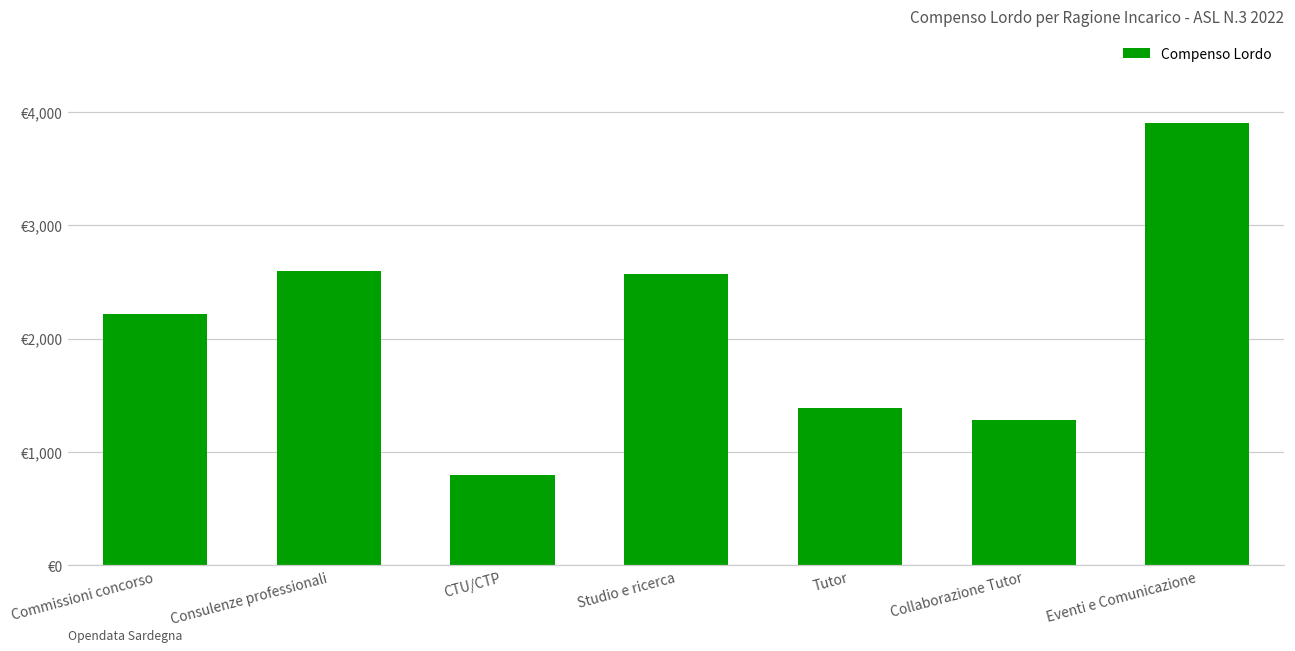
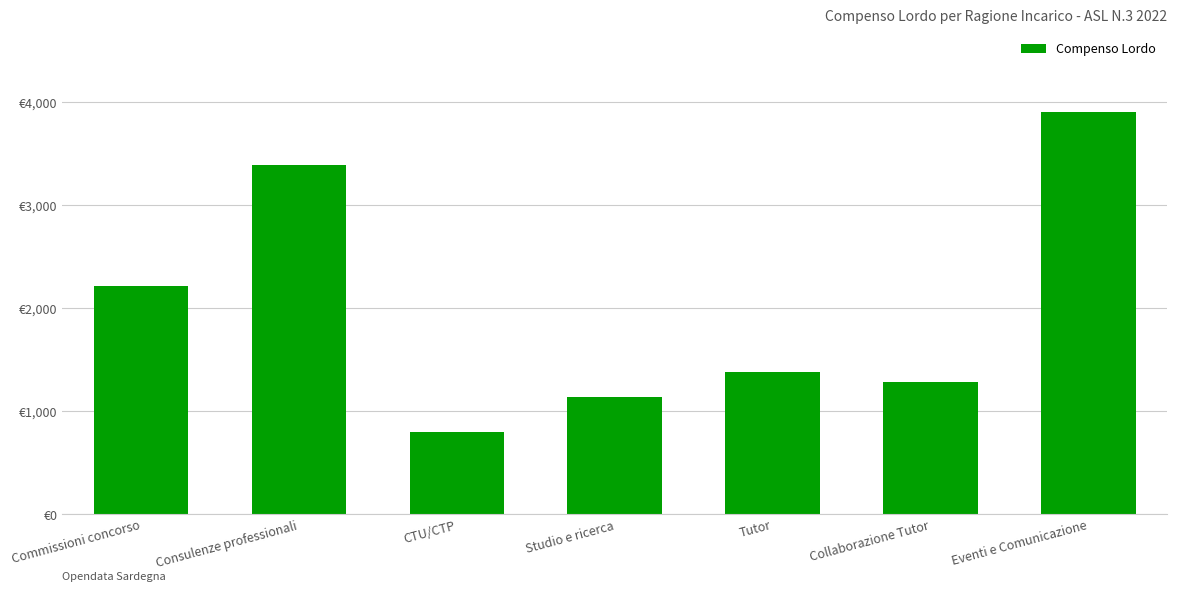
  {
    "Commissioni concorso": "€2,220",
-   "Consulenze professionali": "€2,600",
+   "Consulenze professionali": "€3,390",
    "CTU/CTP": "€800",
-   "Studio e ricerca": "€2,570",
+   "Studio e ricerca": "€1,140",
    "Tutor": "€1,380",
    "Collaborazione Tutor": "€1,280",
    "Eventi e Comunicazione": "€3,900"
  }
